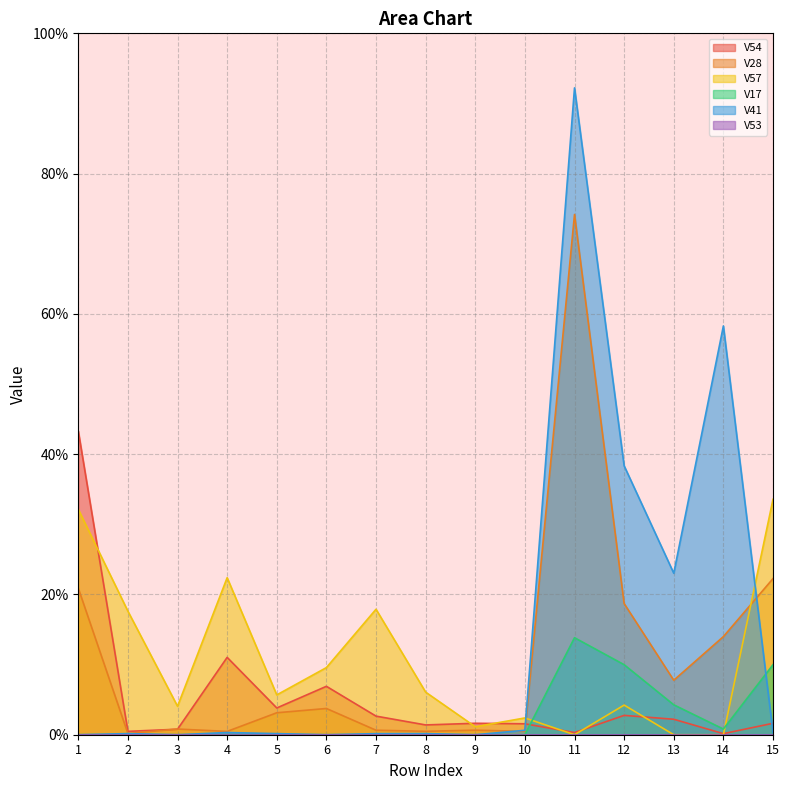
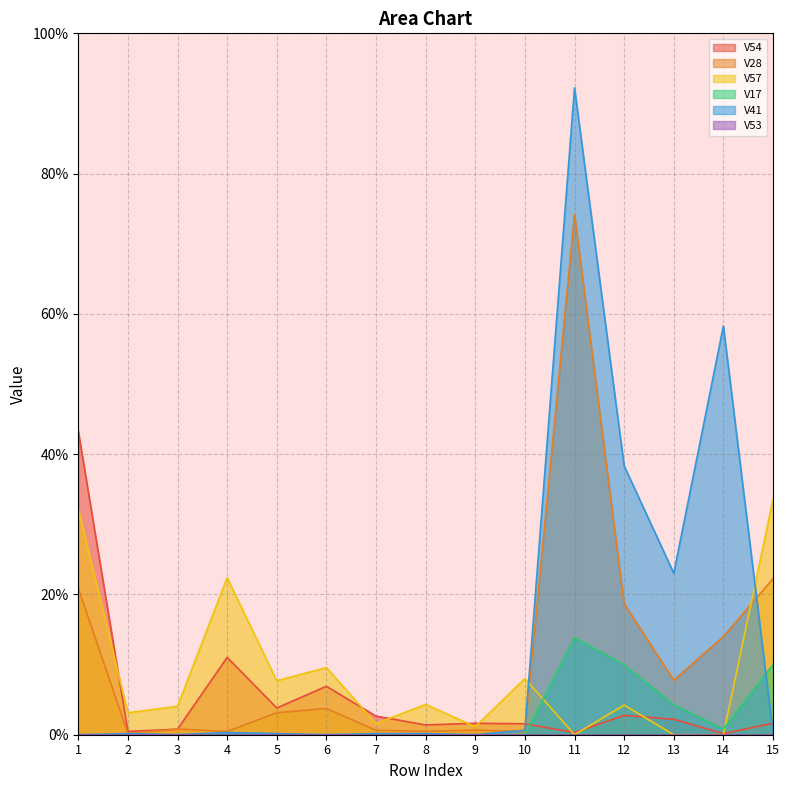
  {
    "V57": {
      "1": "32%",
-     "2": "18%",
+     "2": "3%",
      "3": "4%",
      "4": "22%",
-     "5": "6%",
+     "5": "8%",
      "6": "10%",
-     "7": "18%",
-     "8": "6%",
+     "7": "2%",
+     "8": "4%",
      "9": "1%",
-     "10": "2%",
+     "10": "8%",
      "12": "4%",
      "15": "34%"
    },
    "V17": {
      "11": "14%",
      "12": "10%",
      "13": "4%",
      "14": "1%",
      "15": "10%"
    },
    "V41": {
      "11": "92%",
      "12": "38%",
      "13": "23%",
      "14": "58%"
    },
    "V53": {
      "12": "0%"
    }
  }
